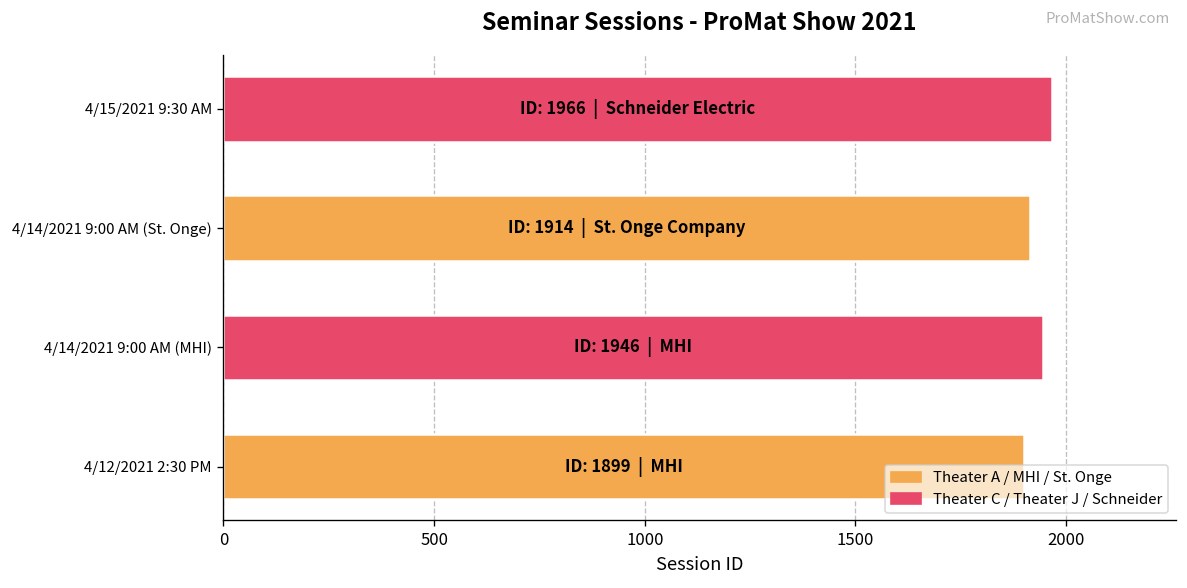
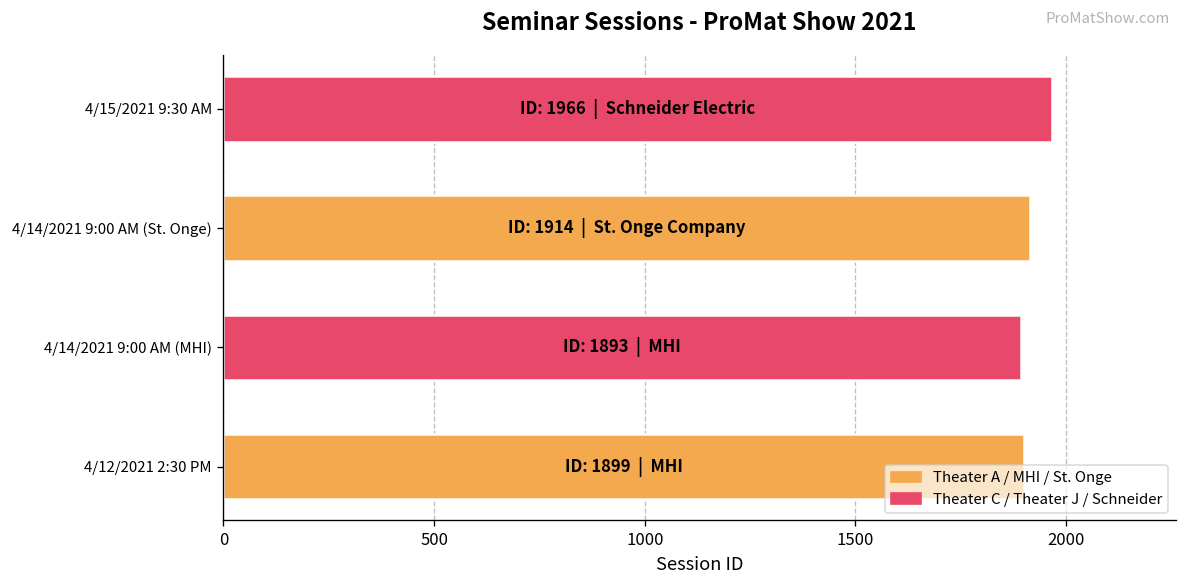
  {
    "4/15/2021 9:30 AM": 1966,
    "4/14/2021 9:00 AM (St. Onge)": 1914,
-   "4/14/2021 9:00 AM (MHI)": 1946
+   "4/14/2021 9:00 AM (MHI)": 1893
  }
